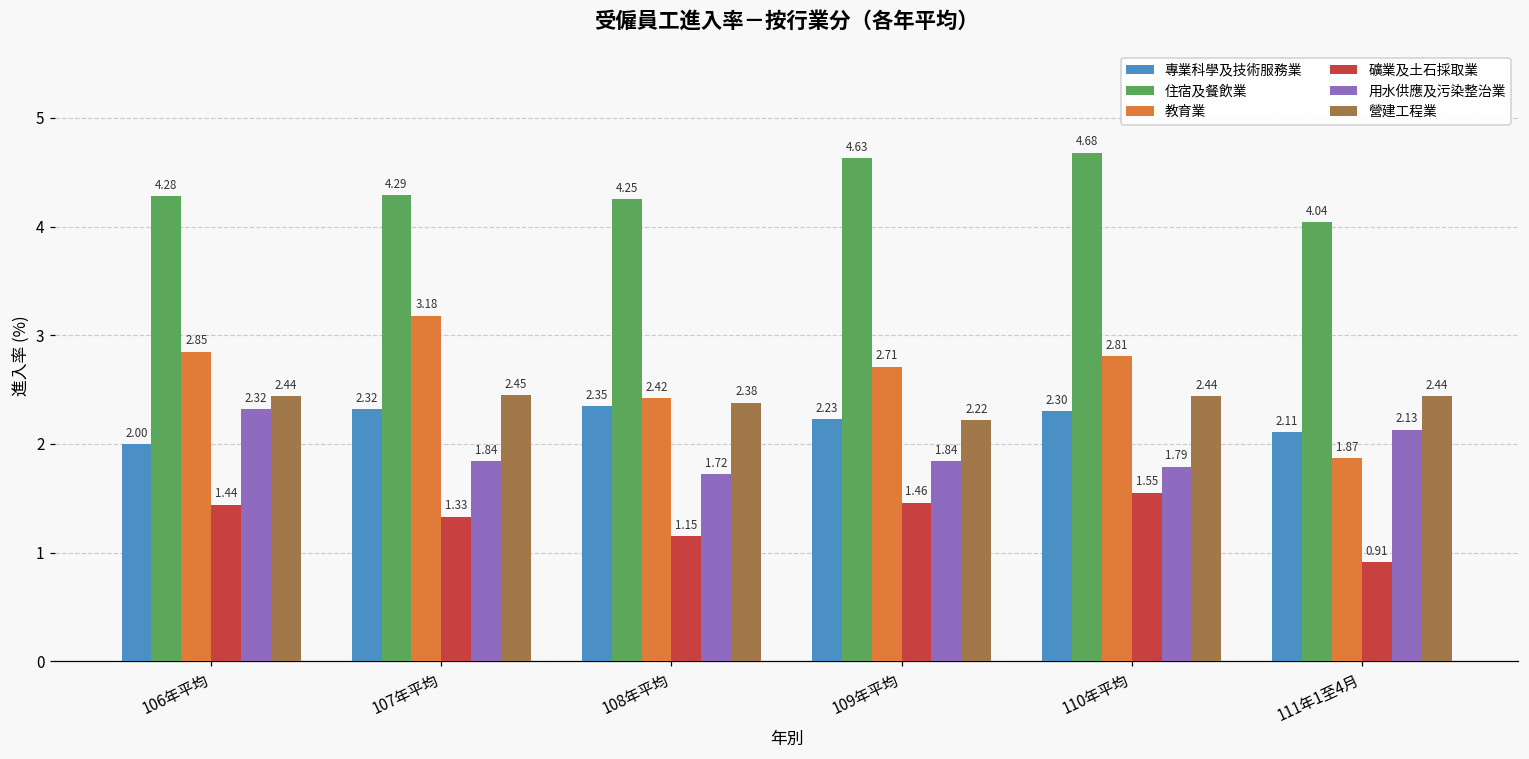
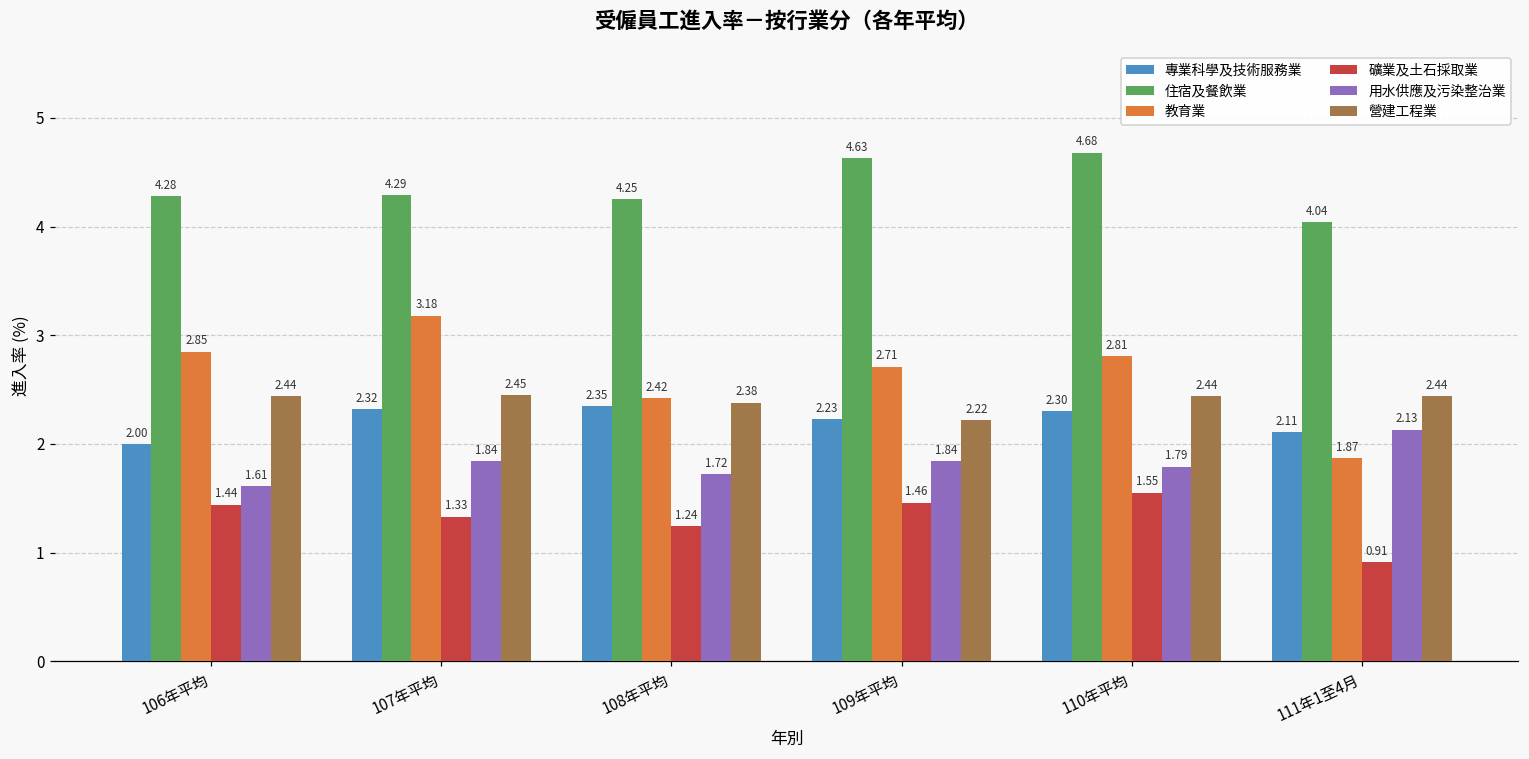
  {
    "專業科學及技術服務業": {
      "106年平均": 2.00,
      "107年平均": 2.32,
      "108年平均": 2.35,
      "109年平均": 2.23,
      "110年平均": 2.30,
      "111年1至4月": 2.11
    },
    "住宿及餐飲業": {
      "106年平均": 4.28,
      "107年平均": 4.29,
      "108年平均": 4.25,
      "109年平均": 4.63,
      "110年平均": 4.68,
      "111年1至4月": 4.04
    },
    "教育業": {
      "106年平均": 2.85,
      "107年平均": 3.18,
      "108年平均": 2.42,
      "109年平均": 2.71,
      "110年平均": 2.81,
      "111年1至4月": 1.87
    },
    "礦業及土石採取業": {
      "106年平均": 1.44,
      "107年平均": 1.33,
-     "108年平均": 1.15,
+     "108年平均": 1.24,
      "109年平均": 1.46,
      "110年平均": 1.55,
      "111年1至4月": 0.91
    },
    "用水供應及污染整治業": {
-     "106年平均": 2.32,
+     "106年平均": 1.61,
      "107年平均": 1.84,
      "108年平均": 1.72,
      "109年平均": 1.84,
      "110年平均": 1.79,
      "111年1至4月": 2.13
    },
    "營建工程業": {
      "106年平均": 2.44,
      "107年平均": 2.45,
      "108年平均": 2.38,
      "109年平均": 2.22,
      "110年平均": 2.44,
      "111年1至4月": 2.44
    }
  }
